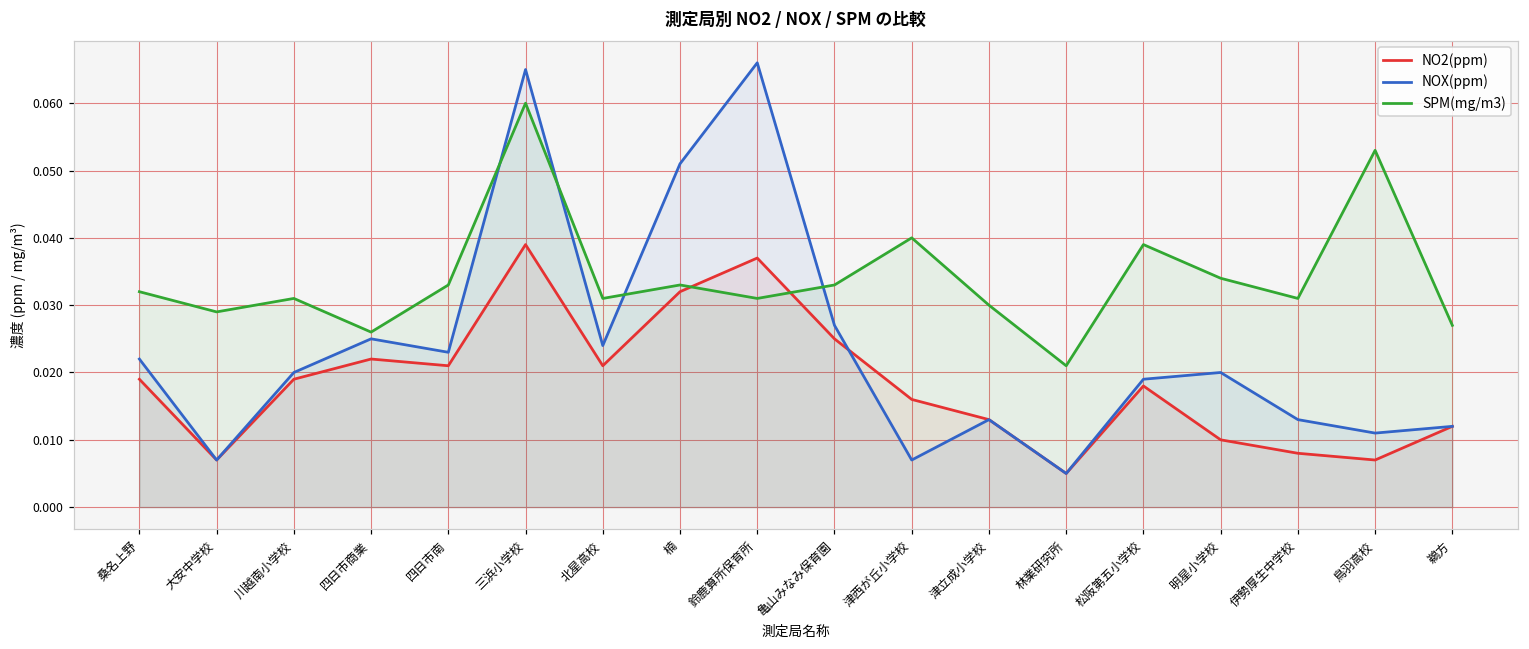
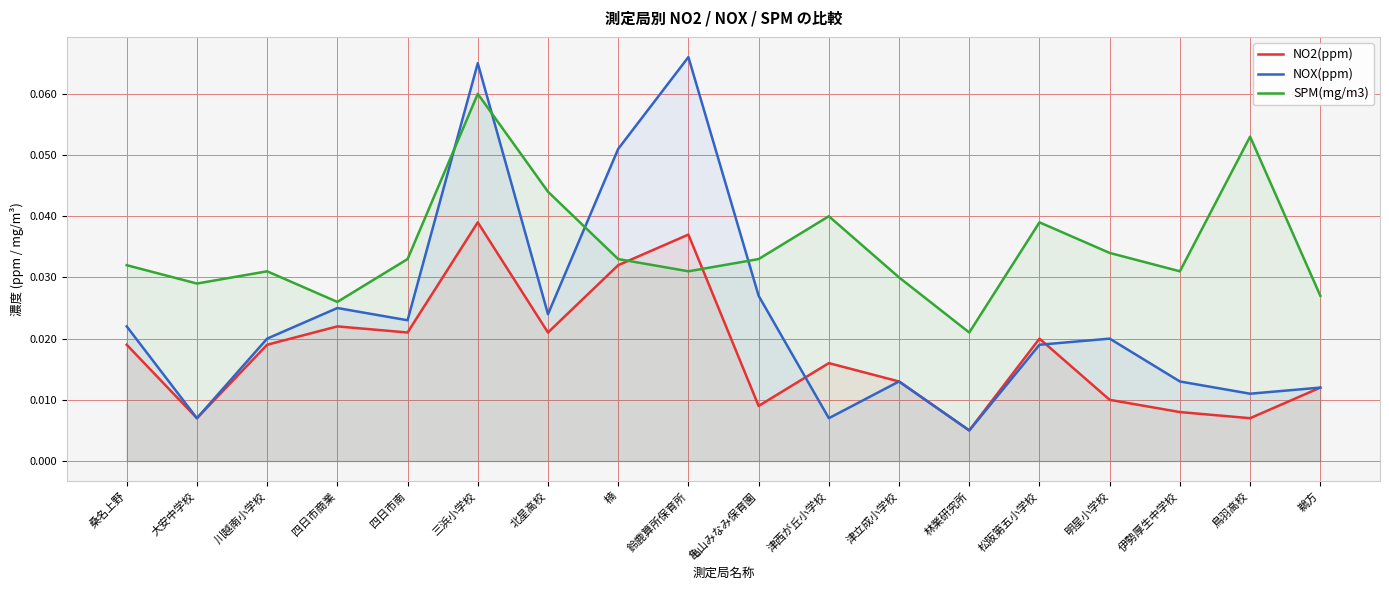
  {
    "NO2(ppm)": {
      "桑名上野": 0.019,
      "川越南小学校": 0.019,
      "四日市商業": 0.022,
      "四日市南": 0.021,
      "三浜小学校": 0.039,
      "北星高校": 0.021,
      "楠": 0.032,
      "鈴鹿算所保育所": 0.037,
-     "亀山みなみ保育園": 0.025,
+     "亀山みなみ保育園": 0.009,
      "津西が丘小学校": 0.016,
-     "松阪第五小学校": 0.018,
+     "松阪第五小学校": 0.020,
      "明星小学校": 0.010,
      "伊勢厚生中学校": 0.008,
      "鳥羽高校": 0.007
    },
    "NOX(ppm)": {
      "桑名上野": 0.022,
      "川越南小学校": 0.020,
      "四日市商業": 0.025,
      "四日市南": 0.023,
      "三浜小学校": 0.065,
      "北星高校": 0.024,
      "楠": 0.051,
      "鈴鹿算所保育所": 0.066,
      "亀山みなみ保育園": 0.027,
      "津西が丘小学校": 0.007,
      "松阪第五小学校": 0.019,
      "明星小学校": 0.020,
      "伊勢厚生中学校": 0.013,
      "鳥羽高校": 0.011
    },
    "SPM(mg/m3)": {
      "桑名上野": 0.032,
      "大安中学校": 0.029,
      "川越南小学校": 0.031,
      "四日市商業": 0.026,
      "四日市南": 0.033,
      "三浜小学校": 0.060,
-     "北星高校": 0.031,
+     "北星高校": 0.044,
      "楠": 0.033,
      "鈴鹿算所保育所": 0.031,
      "亀山みなみ保育園": 0.033,
      "津西が丘小学校": 0.040,
      "津立成小学校": 0.030,
      "林業研究所": 0.021,
      "松阪第五小学校": 0.039,
      "明星小学校": 0.034,
      "伊勢厚生中学校": 0.031,
      "鳥羽高校": 0.053,
      "鵜方": 0.027
    }
  }
